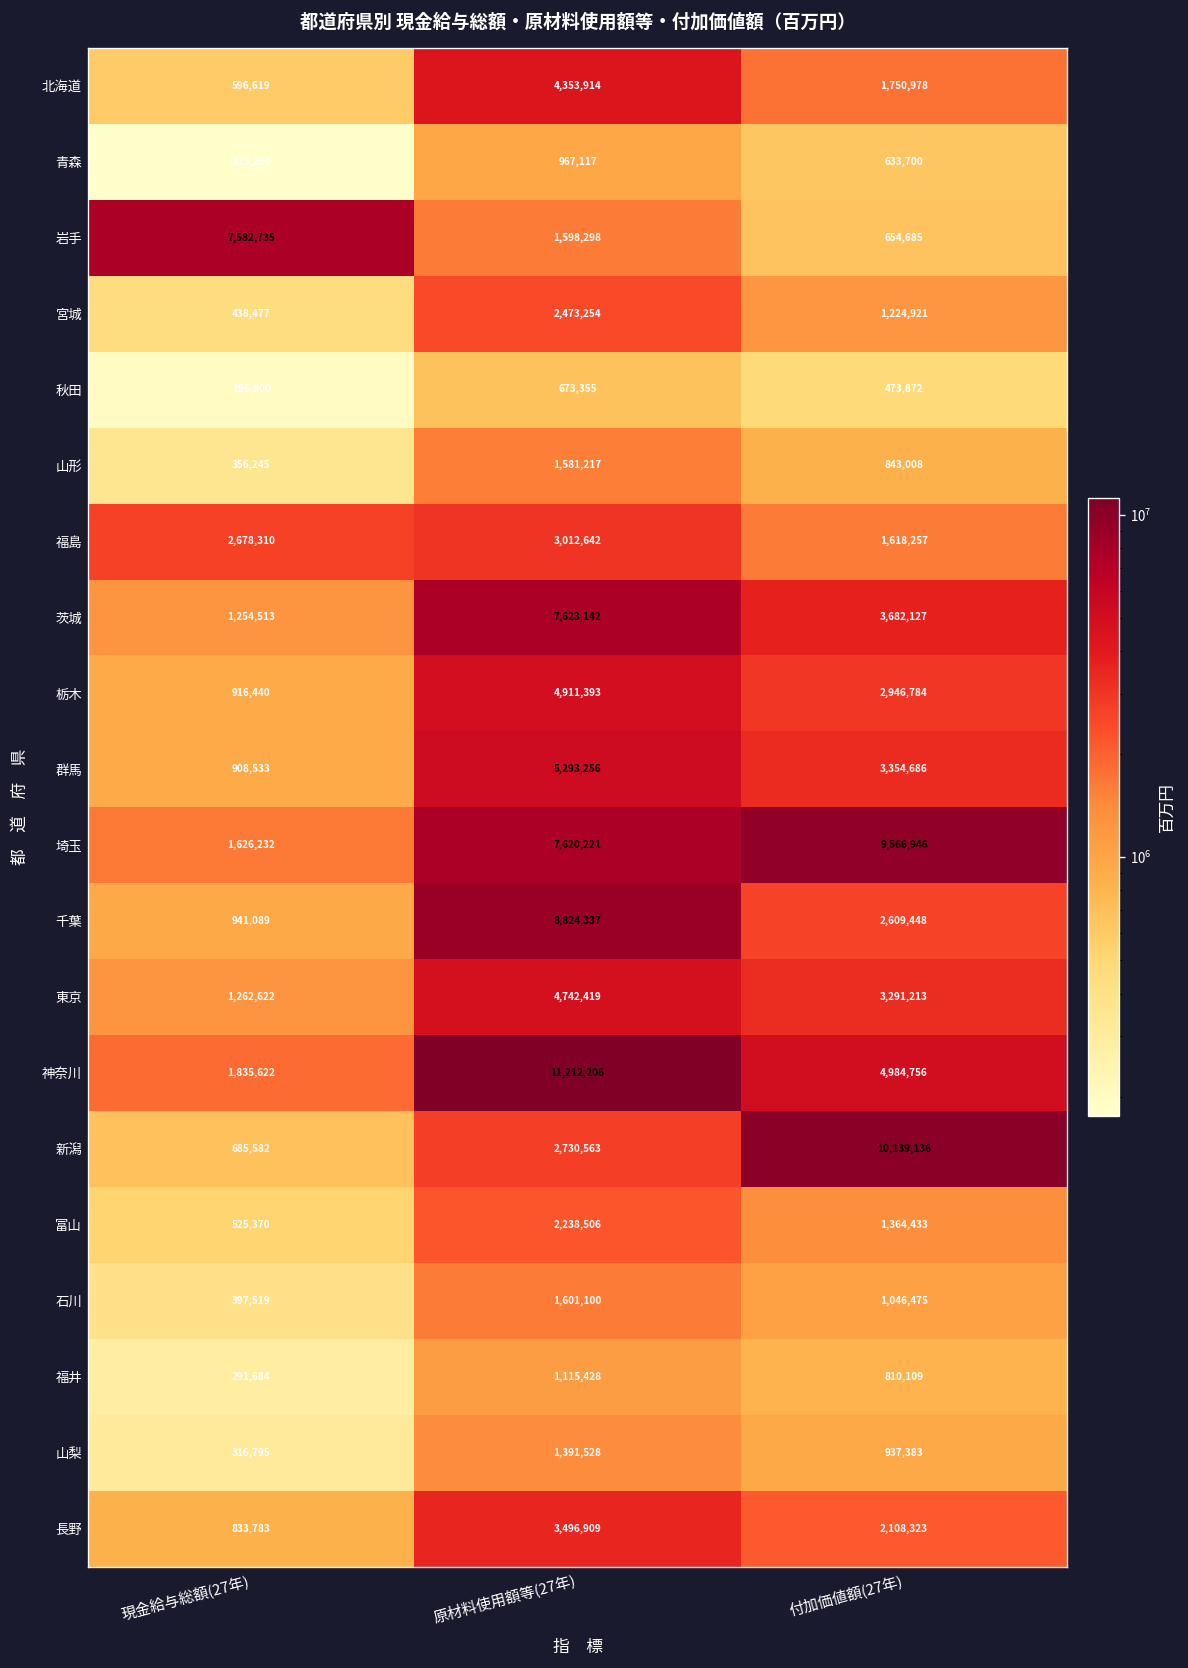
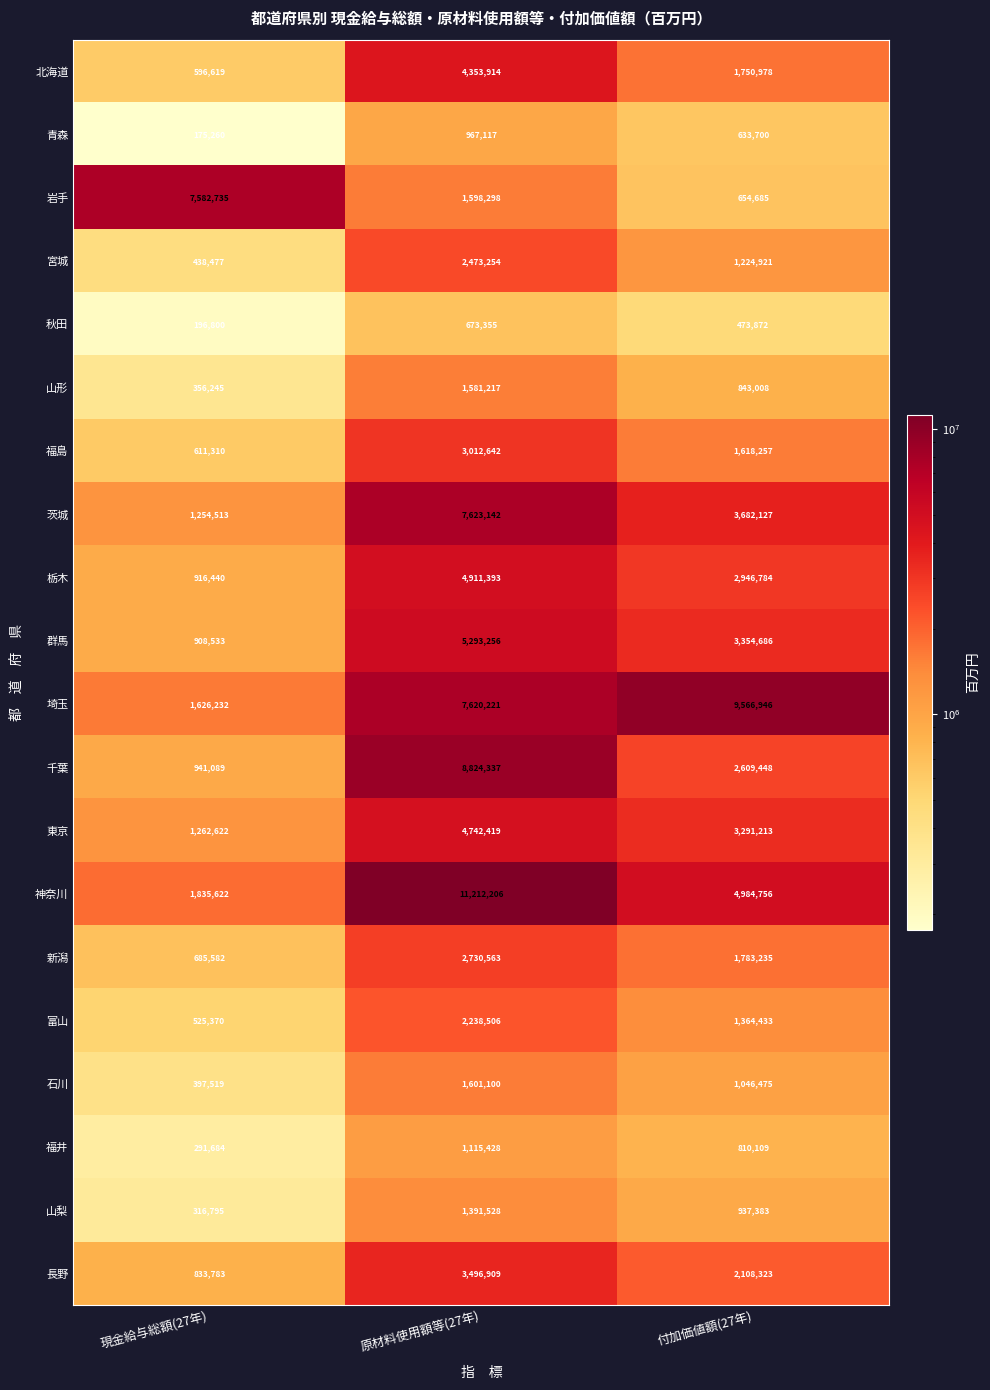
  {
    "北海道": {
      "現金給与総額(27年)": "596,619",
      "原材料使用額等(27年)": "4,353,914",
      "付加価値額(27年)": "1,750,978"
    },
    "青森": {
      "現金給与総額(27年)": "175,260",
      "原材料使用額等(27年)": "967,117",
      "付加価値額(27年)": "633,700"
    },
    "岩手": {
      "現金給与総額(27年)": "7,582,735",
      "原材料使用額等(27年)": "1,598,298",
      "付加価値額(27年)": "654,685"
    },
    "宮城": {
      "現金給与総額(27年)": "438,477",
      "原材料使用額等(27年)": "2,473,254",
      "付加価値額(27年)": "1,224,921"
    },
    "秋田": {
      "現金給与総額(27年)": "196,800",
      "原材料使用額等(27年)": "673,355",
      "付加価値額(27年)": "473,872"
    },
    "山形": {
      "現金給与総額(27年)": "356,245",
      "原材料使用額等(27年)": "1,581,217",
      "付加価値額(27年)": "843,008"
    },
    "福島": {
-     "現金給与総額(27年)": "2,678,310",
+     "現金給与総額(27年)": "611,310",
      "原材料使用額等(27年)": "3,012,642",
      "付加価値額(27年)": "1,618,257"
    },
    "茨城": {
      "現金給与総額(27年)": "1,254,513",
      "原材料使用額等(27年)": "7,623,142",
      "付加価値額(27年)": "3,682,127"
    },
    "栃木": {
      "現金給与総額(27年)": "916,440",
      "原材料使用額等(27年)": "4,911,393",
      "付加価値額(27年)": "2,946,784"
    },
    "群馬": {
      "現金給与総額(27年)": "908,533",
      "原材料使用額等(27年)": "5,293,256",
      "付加価値額(27年)": "3,354,686"
    },
    "埼玉": {
      "現金給与総額(27年)": "1,626,232",
      "原材料使用額等(27年)": "7,620,221",
      "付加価値額(27年)": "9,566,946"
    },
    "千葉": {
      "現金給与総額(27年)": "941,089",
      "原材料使用額等(27年)": "8,824,337",
      "付加価値額(27年)": "2,609,448"
    },
    "東京": {
      "現金給与総額(27年)": "1,262,622",
      "原材料使用額等(27年)": "4,742,419",
      "付加価値額(27年)": "3,291,213"
    },
    "神奈川": {
      "現金給与総額(27年)": "1,835,622",
      "原材料使用額等(27年)": "11,212,206",
      "付加価値額(27年)": "4,984,756"
    },
    "新潟": {
      "現金給与総額(27年)": "685,582",
      "原材料使用額等(27年)": "2,730,563",
-     "付加価値額(27年)": "10,139,136"
+     "付加価値額(27年)": "1,783,235"
    },
    "富山": {
      "現金給与総額(27年)": "525,370",
      "原材料使用額等(27年)": "2,238,506",
      "付加価値額(27年)": "1,364,433"
    },
    "石川": {
      "現金給与総額(27年)": "397,519",
      "原材料使用額等(27年)": "1,601,100",
      "付加価値額(27年)": "1,046,475"
    },
    "福井": {
      "現金給与総額(27年)": "291,684",
      "原材料使用額等(27年)": "1,115,428",
      "付加価値額(27年)": "810,109"
    },
    "山梨": {
      "現金給与総額(27年)": "316,795",
      "原材料使用額等(27年)": "1,391,528",
      "付加価値額(27年)": "937,383"
    },
    "長野": {
      "現金給与総額(27年)": "833,783",
      "原材料使用額等(27年)": "3,496,909",
      "付加価値額(27年)": "2,108,323"
    }
  }
